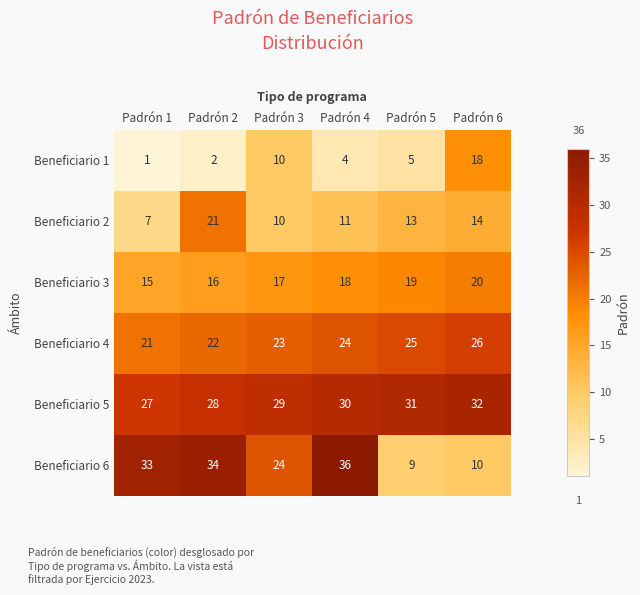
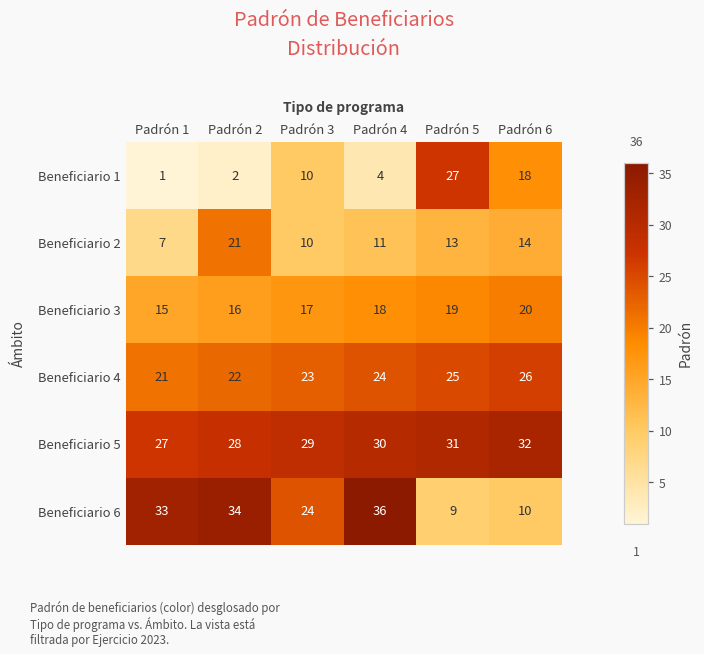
  {
    "Beneficiario 1": {
      "Padrón 1": 1,
      "Padrón 2": 2,
      "Padrón 3": 10,
      "Padrón 4": 4,
-     "Padrón 5": 5,
+     "Padrón 5": 27,
      "Padrón 6": 18
    },
    "Beneficiario 2": {
      "Padrón 1": 7,
      "Padrón 2": 21,
      "Padrón 3": 10,
      "Padrón 4": 11,
      "Padrón 5": 13,
      "Padrón 6": 14
    },
    "Beneficiario 3": {
      "Padrón 1": 15,
      "Padrón 2": 16,
      "Padrón 3": 17,
      "Padrón 4": 18,
      "Padrón 5": 19,
      "Padrón 6": 20
    },
    "Beneficiario 4": {
      "Padrón 1": 21,
      "Padrón 2": 22,
      "Padrón 3": 23,
      "Padrón 4": 24,
      "Padrón 5": 25,
      "Padrón 6": 26
    },
    "Beneficiario 5": {
      "Padrón 1": 27,
      "Padrón 2": 28,
      "Padrón 3": 29,
      "Padrón 4": 30,
      "Padrón 5": 31,
      "Padrón 6": 32
    },
    "Beneficiario 6": {
      "Padrón 1": 33,
      "Padrón 2": 34,
      "Padrón 3": 24,
      "Padrón 4": 36,
      "Padrón 5": 9,
      "Padrón 6": 10
    }
  }
